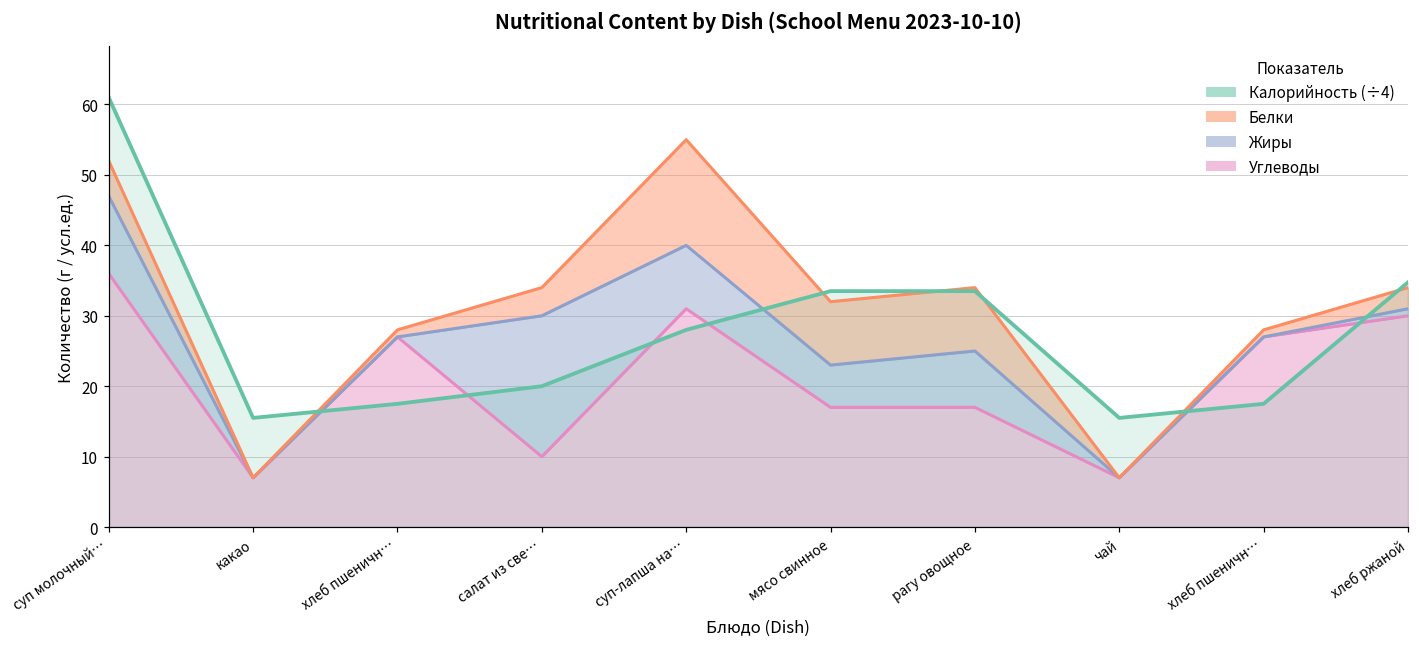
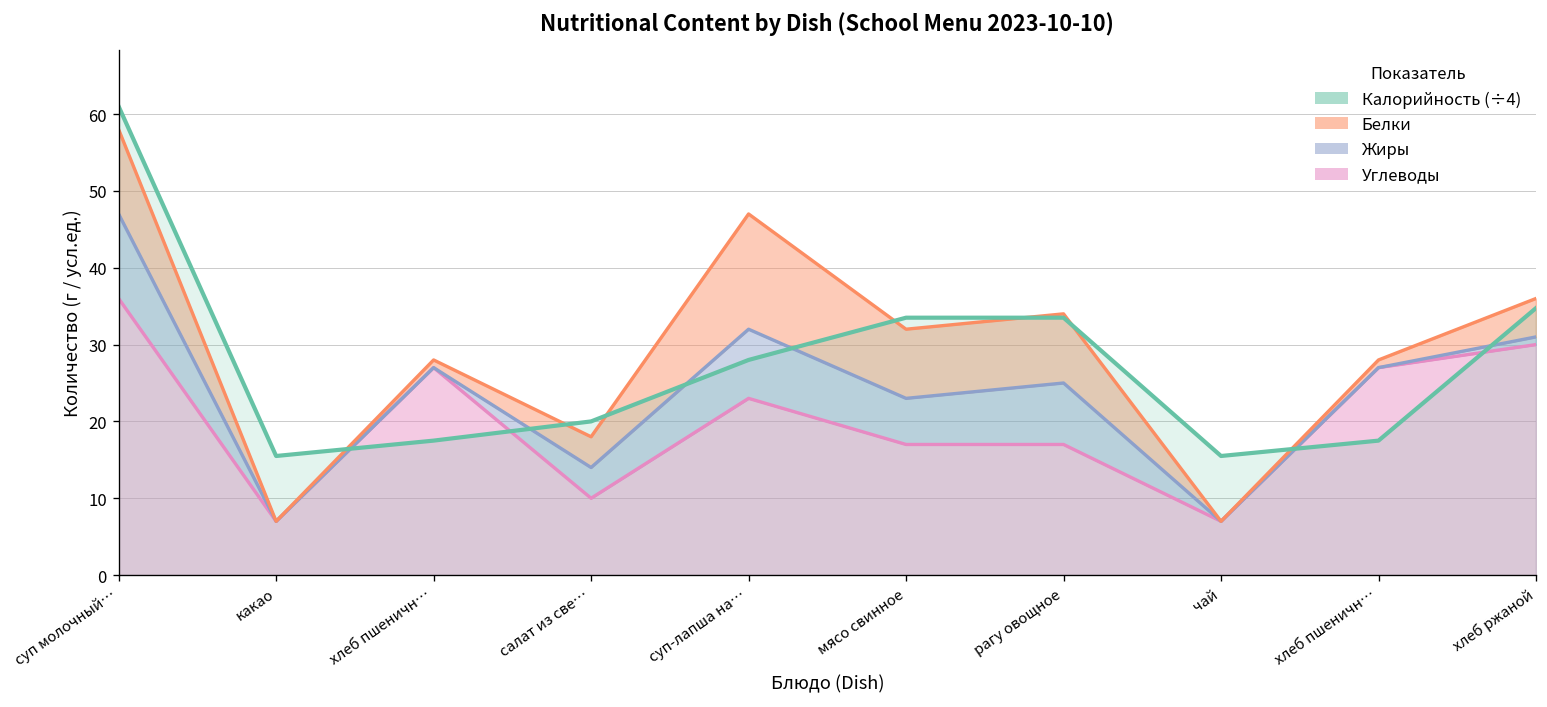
  {
    "Углеводы": {
      "суп молочный…": 36,
      "салат из све…": 10,
-     "суп-лапша на…": 31,
+     "суп-лапша на…": 23,
      "мясо свинное": 17,
      "рагу овощное": 17,
      "хлеб ржаной": 30
    },
    "Жиры": {
      "суп молочный…": 11,
-     "салат из све…": 20,
+     "салат из све…": 4,
      "суп-лапша на…": 9,
      "мясо свинное": 6,
      "рагу овощное": 8,
      "хлеб ржаной": 1
    },
    "Белки": {
-     "суп молочный…": 5,
+     "суп молочный…": 11,
      "салат из све…": 4,
      "суп-лапша на…": 15,
      "мясо свинное": 9,
      "рагу овощное": 9,
-     "хлеб ржаной": 3
+     "хлеб ржаной": 5
    },
    "Калорийность (÷4)": {
      "суп молочный…": 61,
      "какао": 16,
      "салат из све…": 20,
      "суп-лапша на…": 28,
      "мясо свинное": 34,
      "рагу овощное": 34,
      "чай": 16,
      "хлеб ржаной": 35
    }
  }
